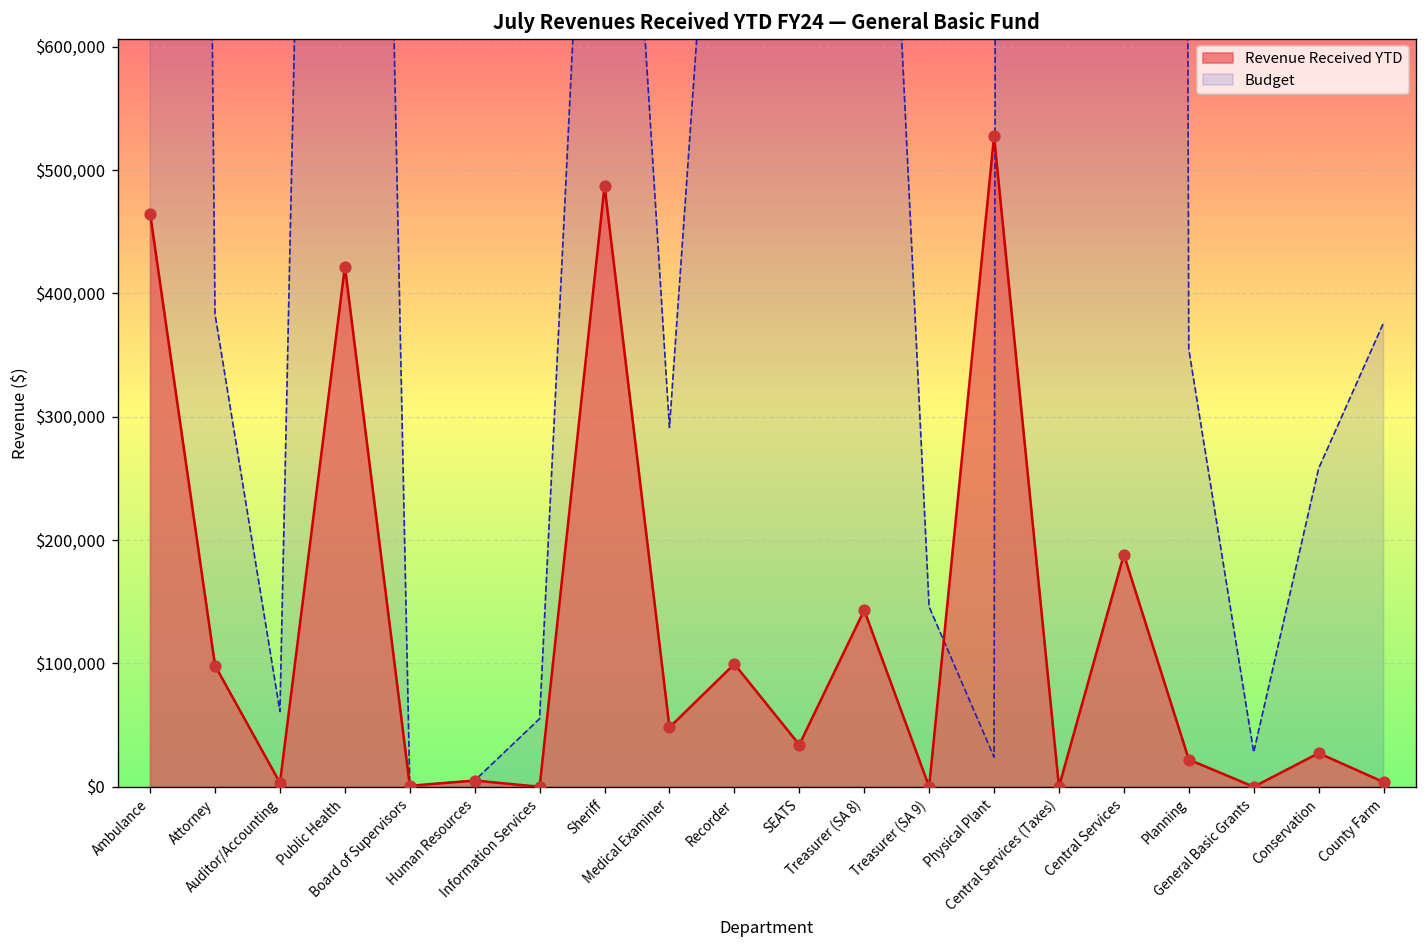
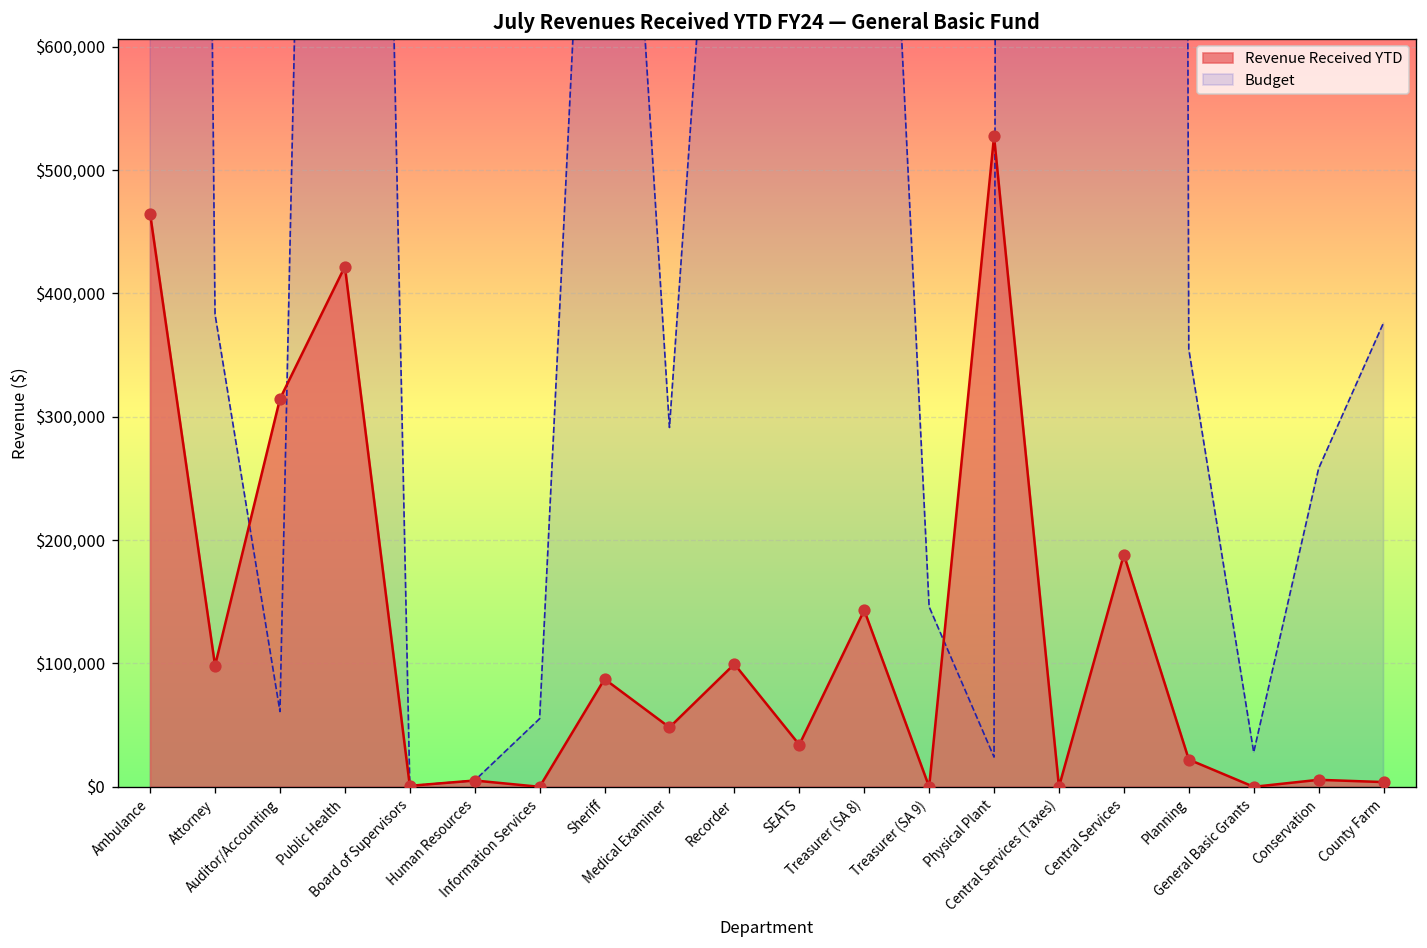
  {
    "Revenue Received YTD": {
      "Ambulance": "$464,000",
      "Attorney": "$98,000",
-     "Auditor/Accounting": "$3,000",
+     "Auditor/Accounting": "$314,000",
      "Public Health": "$422,000",
      "Information Services": "$0",
-     "Sheriff": "$487,000",
+     "Sheriff": "$87,000",
      "Medical Examiner": "$48,000",
      "Recorder": "$100,000",
      "SEATS": "$34,000",
      "Treasurer (SA 8)": "$143,000",
      "Treasurer (SA 9)": "$0",
      "Physical Plant": "$527,000",
      "Central Services (Taxes)": "$0",
      "Central Services": "$188,000",
      "Planning": "$22,000",
      "General Basic Grants": "$0",
-     "Conservation": "$27,000",
+     "Conservation": "$6,000",
      "County Farm": "$4,000"
    },
    "Budget": {
      "Attorney": "$383,000",
      "Auditor/Accounting": "$61,000",
      "Information Services": "$55,000",
      "Medical Examiner": "$291,000",
      "Treasurer (SA 9)": "$146,000",
      "Physical Plant": "$24,000",
      "Planning": "$355,000",
      "General Basic Grants": "$28,000",
      "Conservation": "$258,000",
      "County Farm": "$376,000"
    }
  }
